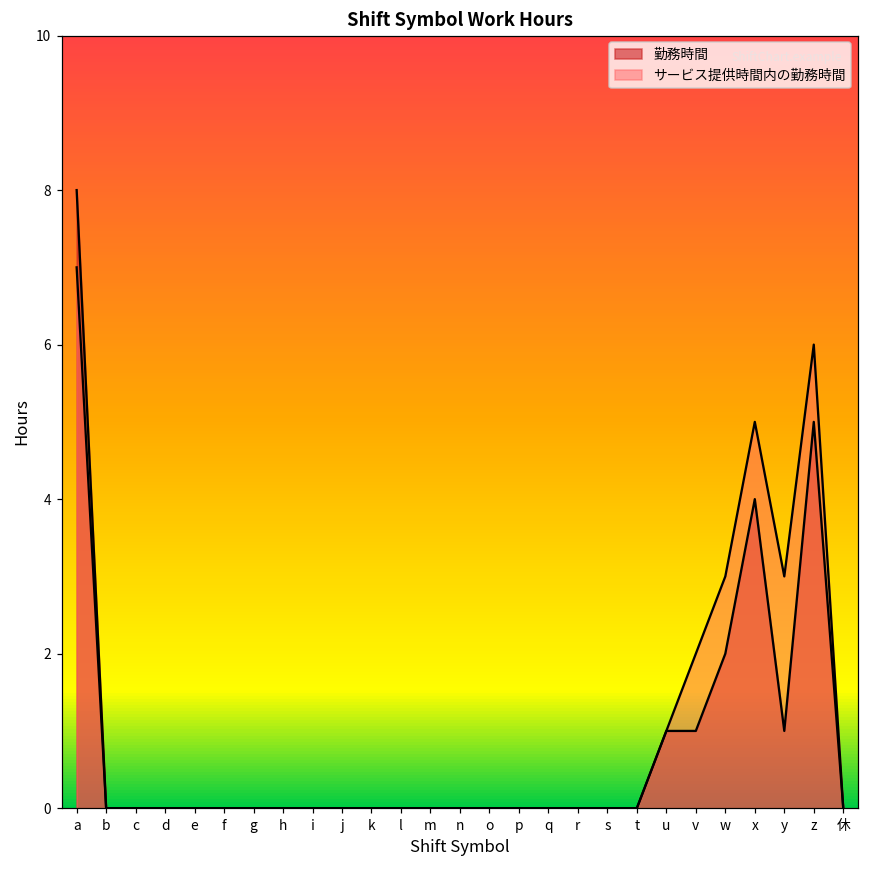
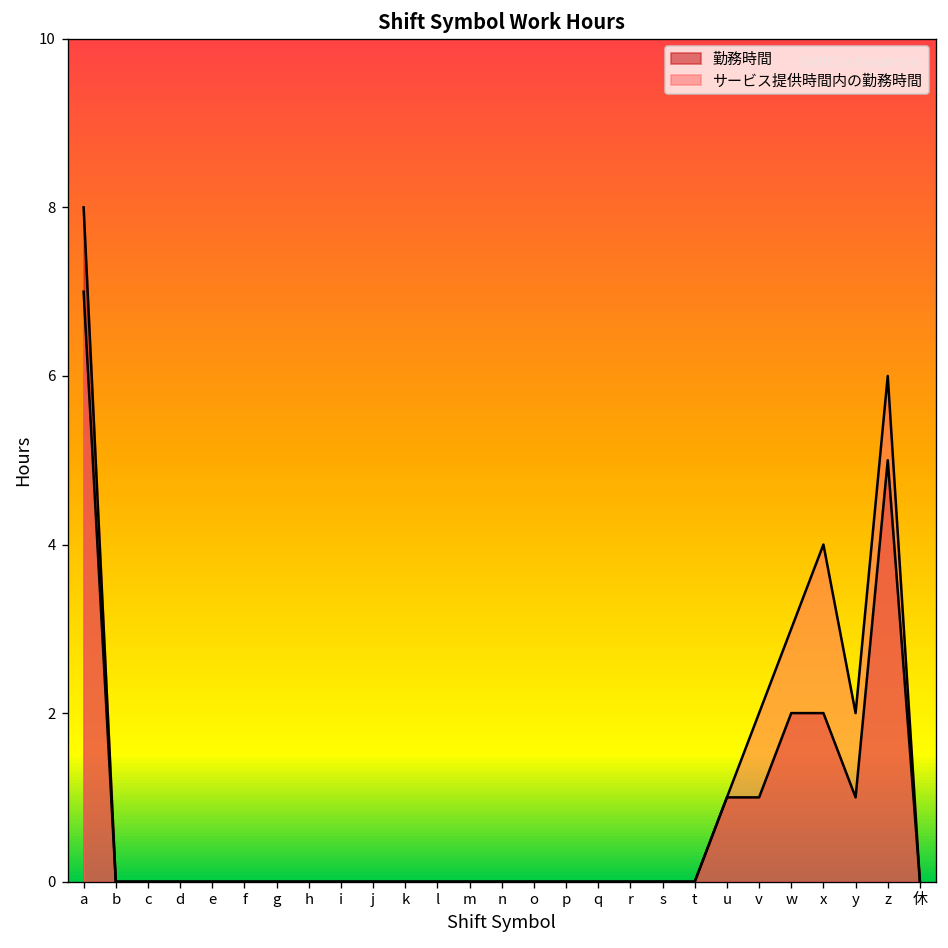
  {
    "勤務時間": {
      "a": 8,
      "v": 1,
      "w": 2,
-     "x": 4,
+     "x": 2,
      "y": 1,
      "z": 5
    },
    "サービス提供時間内の勤務時間": {
      "a": 7,
      "v": 2,
      "w": 3,
-     "x": 5,
-     "y": 3,
+     "x": 4,
+     "y": 2,
      "z": 6
    }
  }
